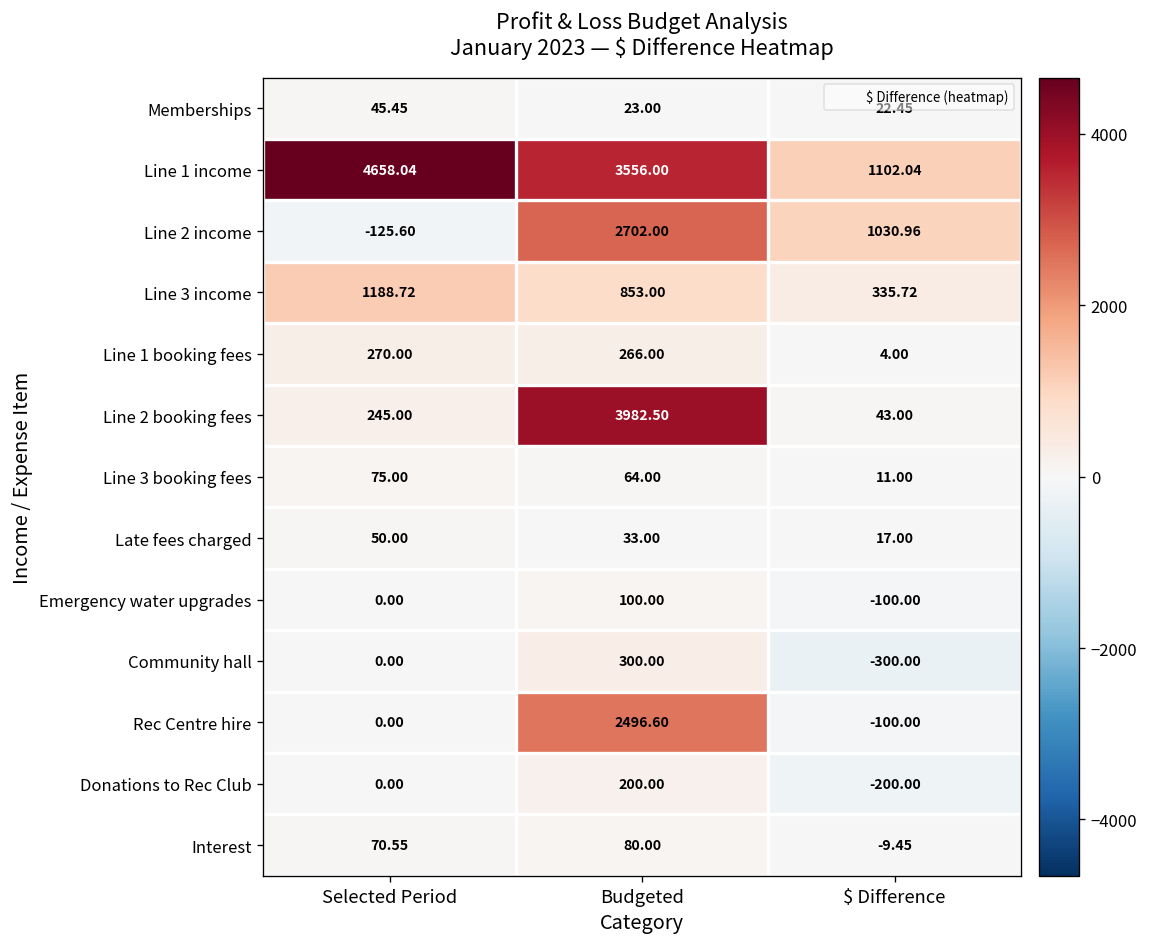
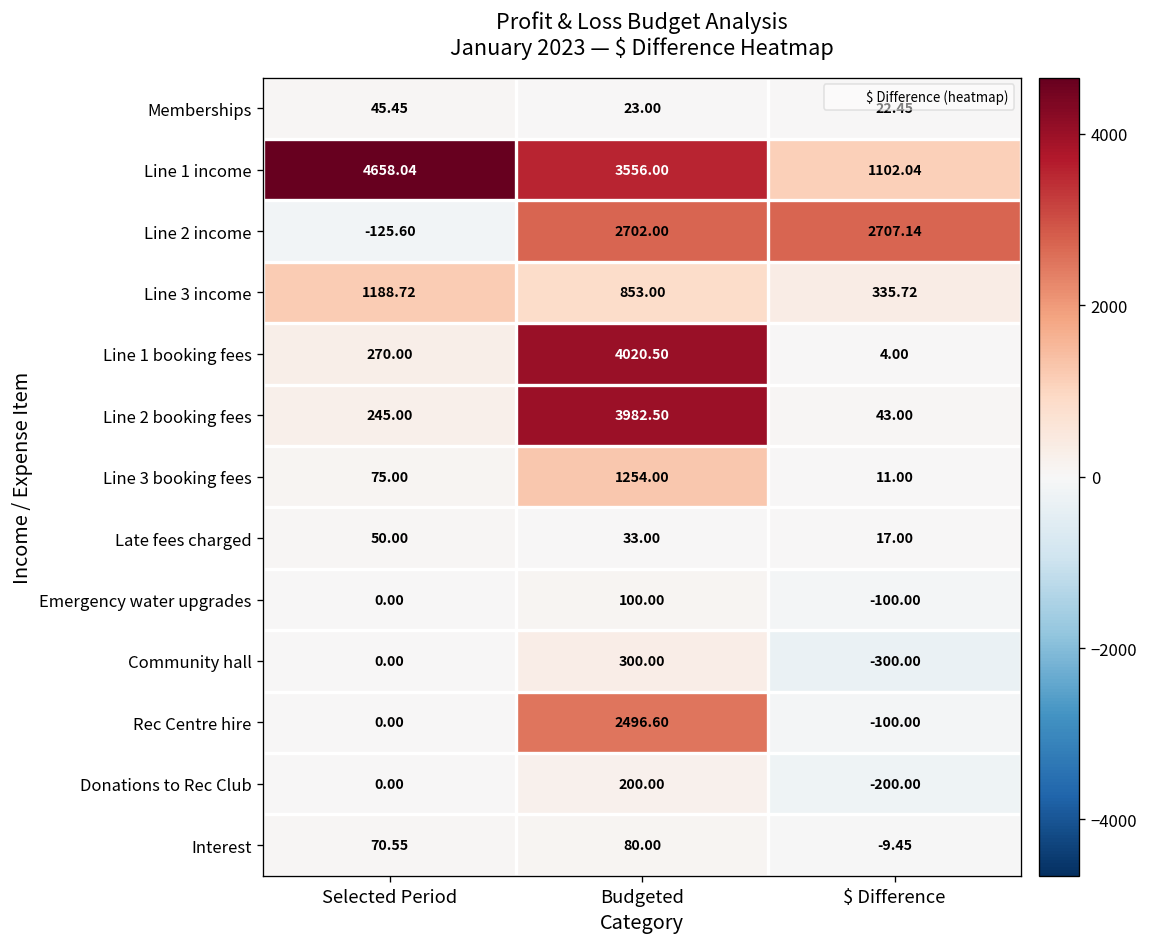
  {
    "Memberships": {
      "Selected Period": 45.45,
      "Budgeted": 23.00
    },
    "Line 1 income": {
      "Selected Period": 4658.04,
      "Budgeted": 3556.00,
      "$ Difference": 1102.04
    },
    "Line 2 income": {
      "Selected Period": -125.60,
      "Budgeted": 2702.00,
-     "$ Difference": 1030.96
+     "$ Difference": 2707.14
    },
    "Line 3 income": {
      "Selected Period": 1188.72,
      "Budgeted": 853.00,
      "$ Difference": 335.72
    },
    "Line 1 booking fees": {
      "Selected Period": 270.00,
-     "Budgeted": 266.00,
+     "Budgeted": 4020.50,
      "$ Difference": 4.00
    },
    "Line 2 booking fees": {
      "Selected Period": 245.00,
      "Budgeted": 3982.50,
      "$ Difference": 43.00
    },
    "Line 3 booking fees": {
      "Selected Period": 75.00,
-     "Budgeted": 64.00,
+     "Budgeted": 1254.00,
      "$ Difference": 11.00
    },
    "Late fees charged": {
      "Selected Period": 50.00,
      "Budgeted": 33.00,
      "$ Difference": 17.00
    },
    "Emergency water upgrades": {
      "Selected Period": 0.00,
      "Budgeted": 100.00,
      "$ Difference": -100.00
    },
    "Community hall": {
      "Selected Period": 0.00,
      "Budgeted": 300.00,
      "$ Difference": -300.00
    },
    "Rec Centre hire": {
      "Selected Period": 0.00,
      "Budgeted": 2496.60,
      "$ Difference": -100.00
    },
    "Donations to Rec Club": {
      "Selected Period": 0.00,
      "Budgeted": 200.00,
      "$ Difference": -200.00
    },
    "Interest": {
      "Selected Period": 70.55,
      "Budgeted": 80.00,
      "$ Difference": -9.45
    }
  }
